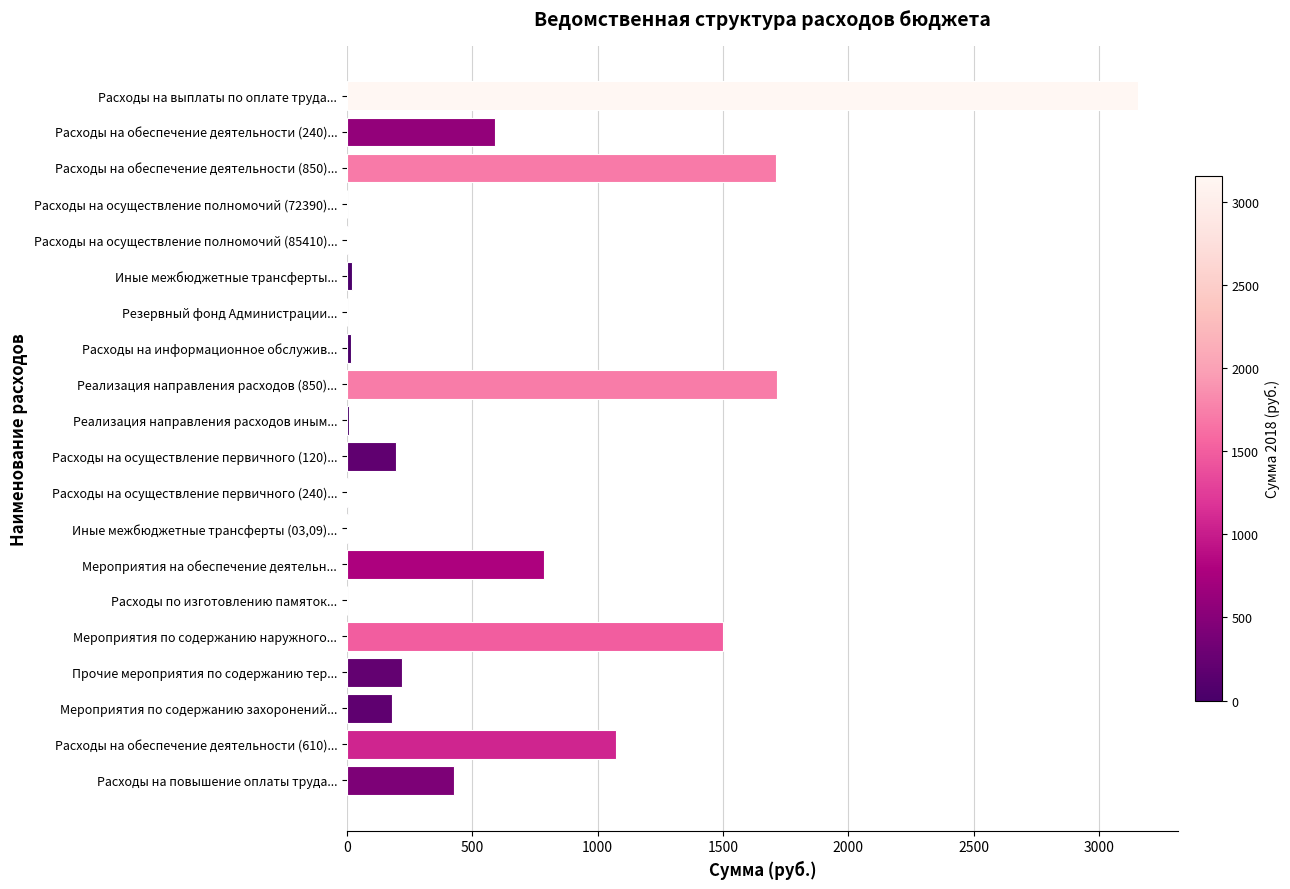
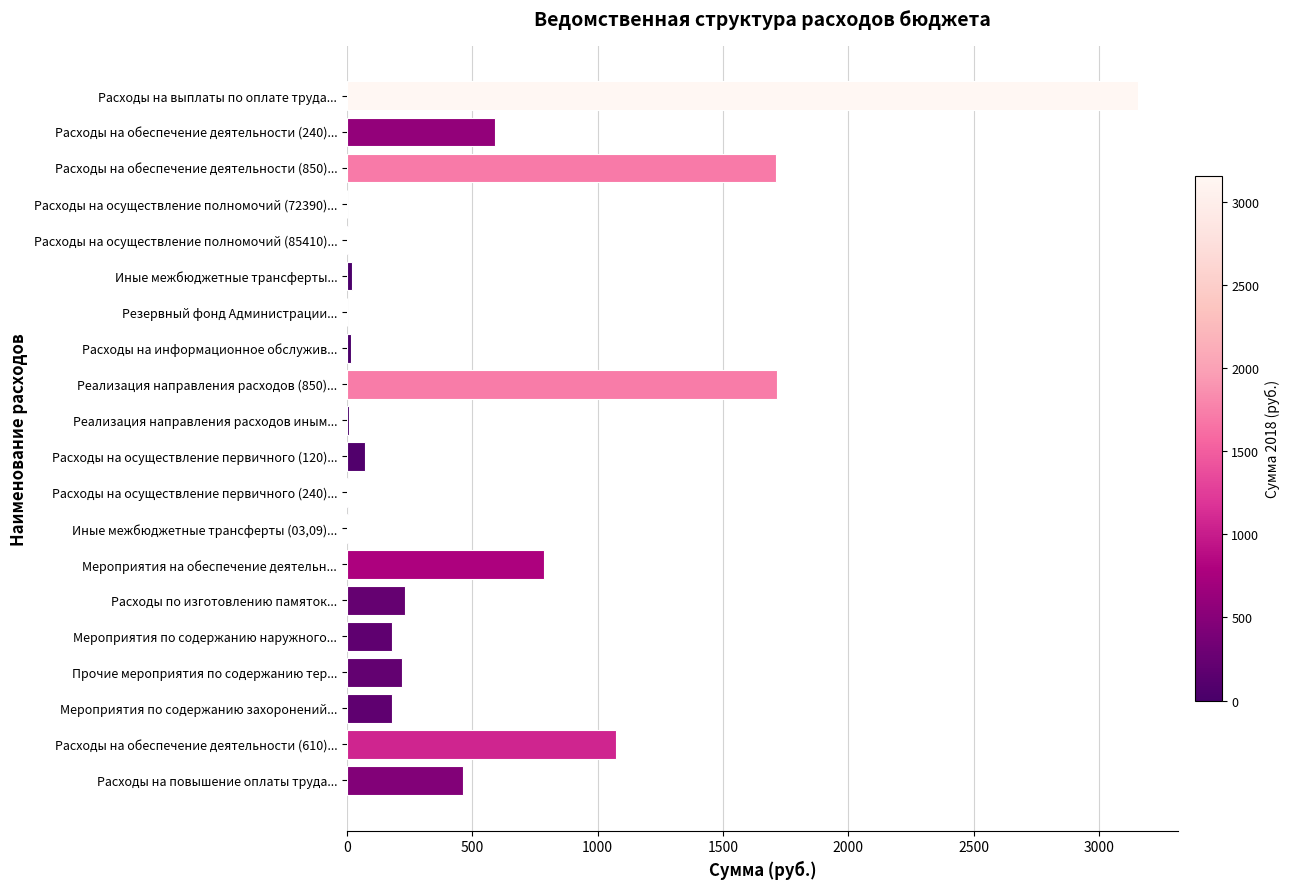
  {
    "Расходы на выплаты по оплате труда...": 3160,
    "Расходы на обеспечение деятельности (240)...": 590,
    "Расходы на обеспечение деятельности (850)...": 1710,
    "Иные межбюджетные трансферты...": 20,
    "Резервный фонд Администрации...": 0,
    "Расходы на информационное обслужив...": 20,
    "Реализация направления расходов (850)...": 1710,
    "Реализация направления расходов иным...": 10,
-   "Расходы на осуществление первичного (120)...": 190,
+   "Расходы на осуществление первичного (120)...": 70,
    "Мероприятия на обеспечение деятельн...": 790,
-   "Расходы по изготовлению памяток...": 0,
-   "Мероприятия по содержанию наружного...": 1500,
+   "Расходы по изготовлению памяток...": 230,
+   "Мероприятия по содержанию наружного...": 180,
    "Прочие мероприятия по содержанию тер...": 220,
    "Мероприятия по содержанию захоронений...": 180,
    "Расходы на обеспечение деятельности (610)...": 1070,
-   "Расходы на повышение оплаты труда...": 430
+   "Расходы на повышение оплаты труда...": 460
  }
